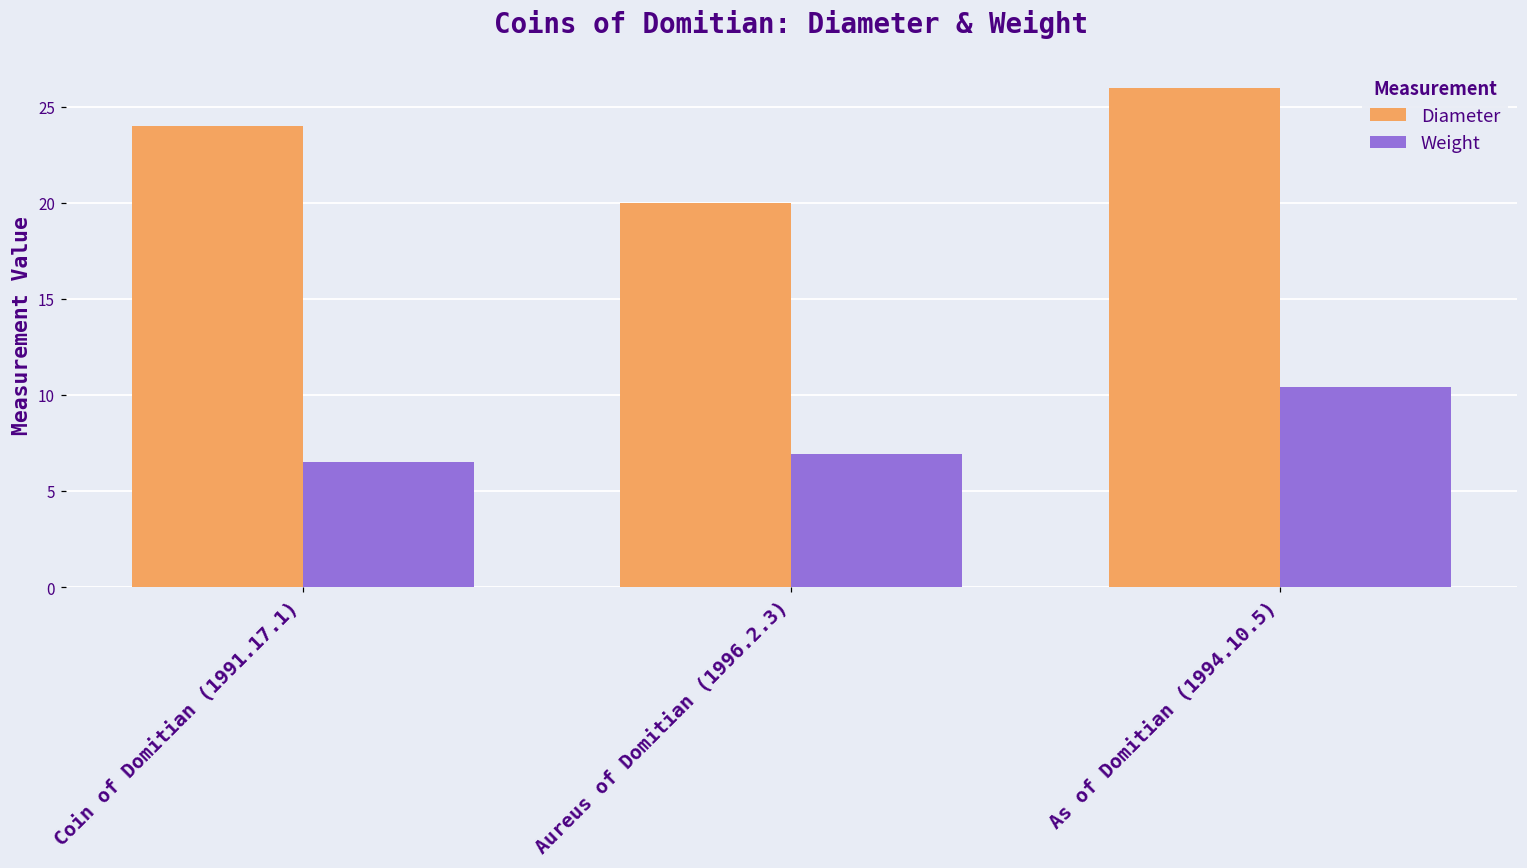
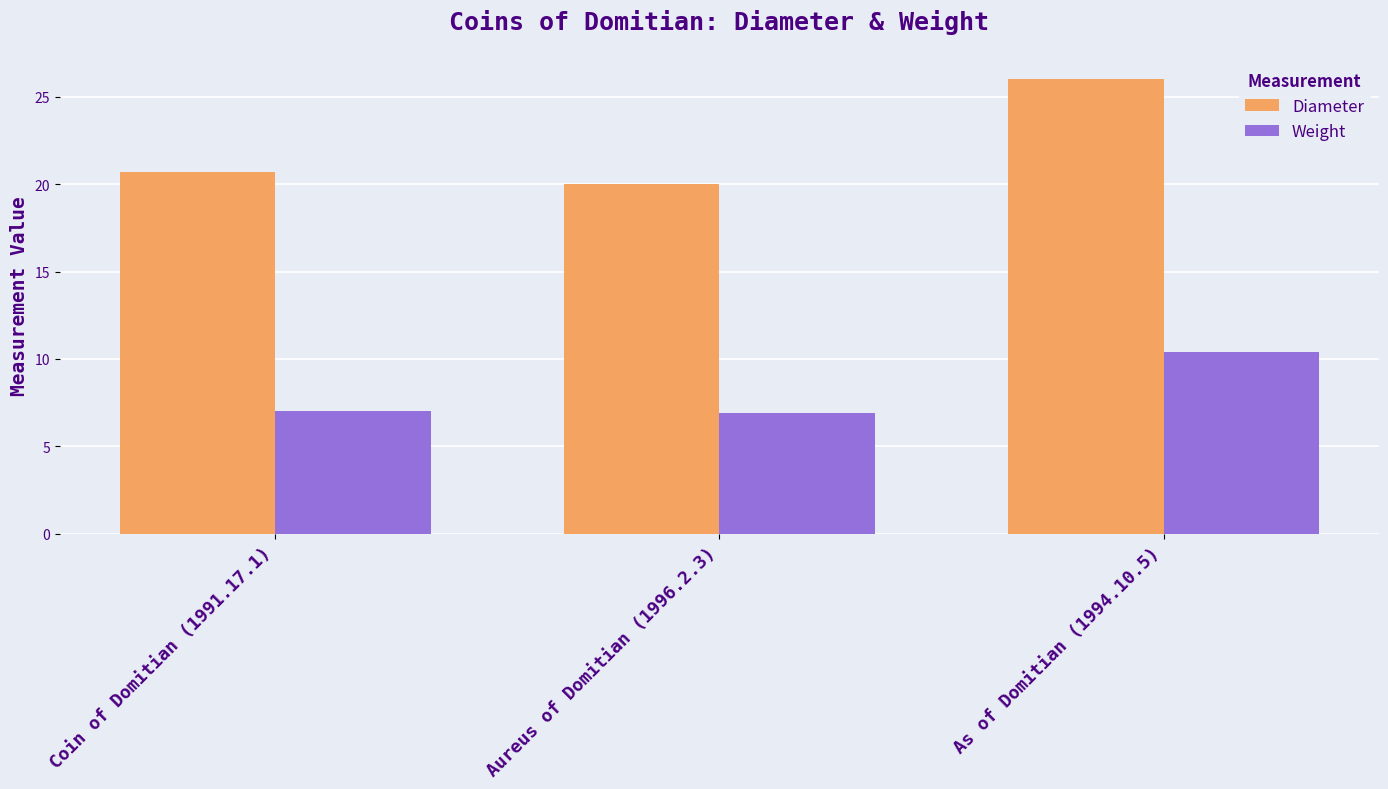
  {
    "Diameter": {
-     "Coin of Domitian (1991.17.1)": 24.0,
+     "Coin of Domitian (1991.17.1)": 20.7,
      "Aureus of Domitian (1996.2.3)": 20.0,
      "As of Domitian (1994.10.5)": 26.0
    },
    "Weight": {
-     "Coin of Domitian (1991.17.1)": 6.5,
+     "Coin of Domitian (1991.17.1)": 7.0,
      "Aureus of Domitian (1996.2.3)": 6.9,
      "As of Domitian (1994.10.5)": 10.4
    }
  }
